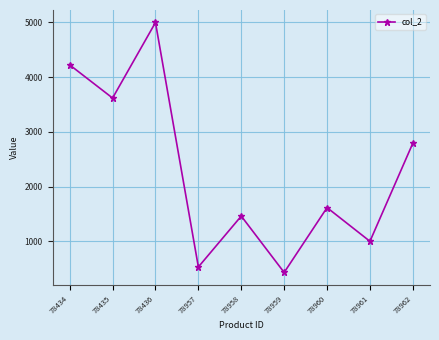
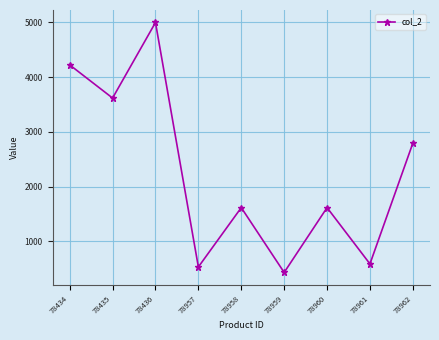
  {
    "78434": 4200,
    "78435": 3600,
    "78436": 5000,
    "78957": 500,
-   "78958": 1500,
+   "78958": 1600,
    "78959": 400,
    "78960": 1600,
-   "78961": 1000,
+   "78961": 600,
    "78962": 2800
  }
